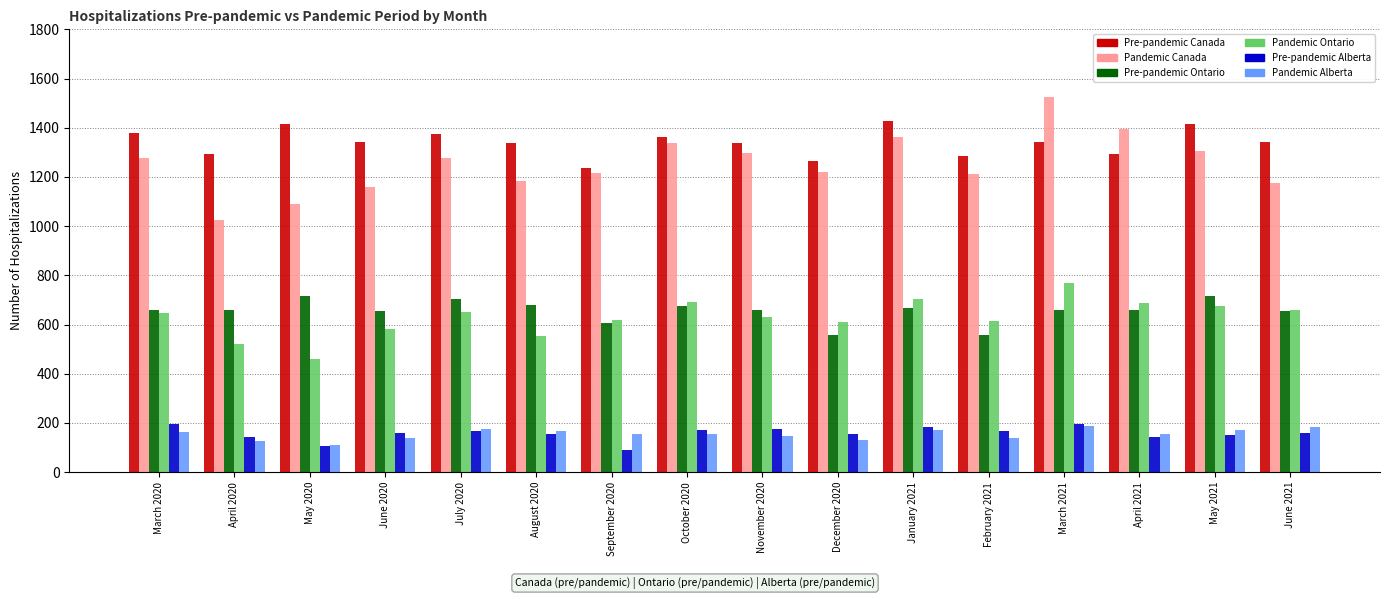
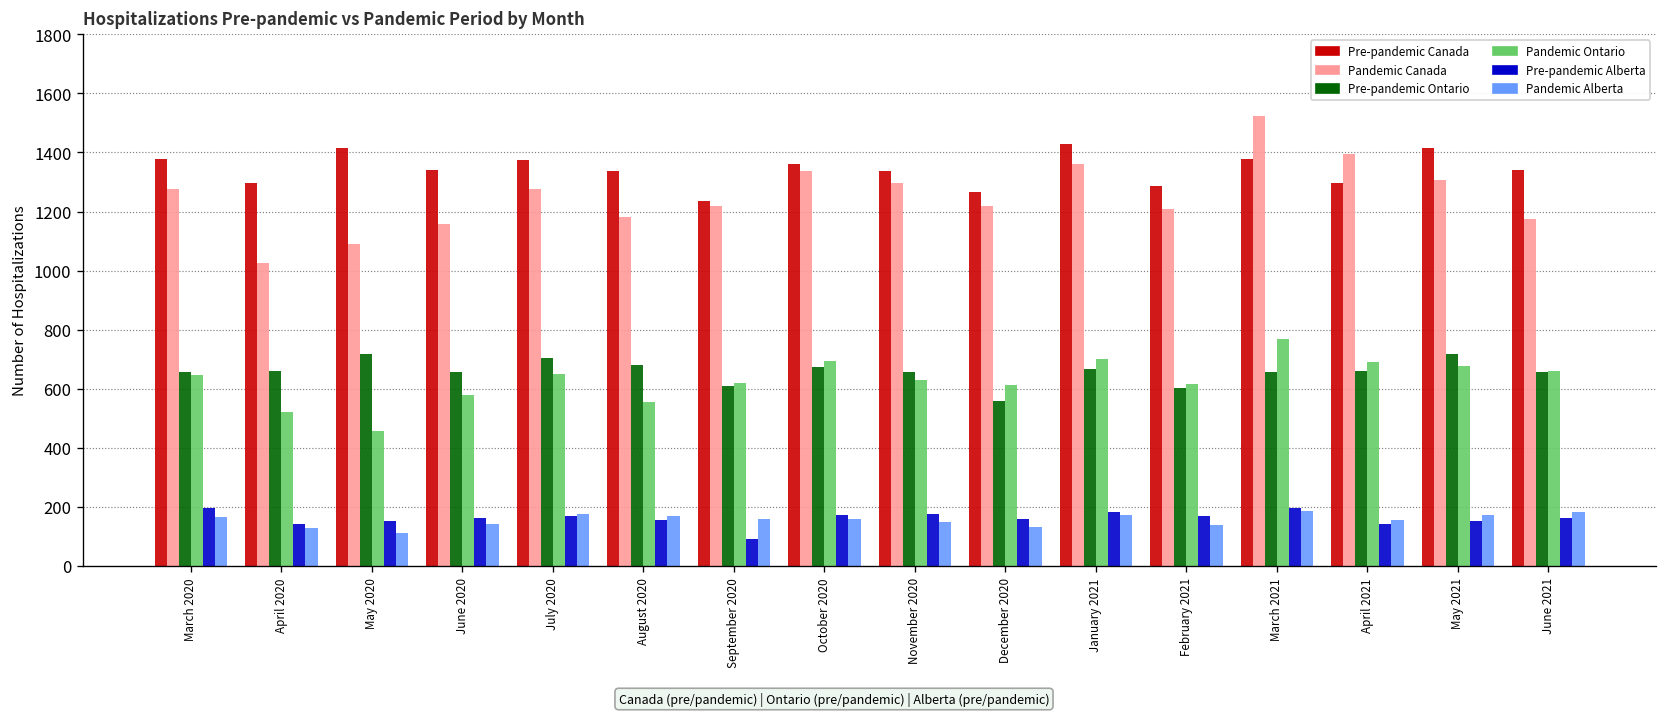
  {
    "Pre-pandemic Canada": {
      "March 2020": 1380,
      "April 2020": 1300,
      "May 2020": 1420,
      "June 2020": 1340,
      "July 2020": 1370,
      "August 2020": 1340,
      "September 2020": 1240,
      "October 2020": 1360,
      "November 2020": 1340,
      "December 2020": 1270,
      "January 2021": 1430,
      "February 2021": 1290,
-     "March 2021": 1340,
+     "March 2021": 1380,
      "April 2021": 1300,
      "May 2021": 1420,
      "June 2021": 1340
    },
    "Pandemic Canada": {
      "March 2020": 1280,
      "April 2020": 1020,
      "May 2020": 1090,
      "June 2020": 1160,
      "July 2020": 1280,
      "August 2020": 1180,
      "September 2020": 1220,
      "October 2020": 1340,
      "November 2020": 1300,
      "December 2020": 1220,
      "January 2021": 1360,
      "February 2021": 1210,
      "March 2021": 1520,
      "April 2021": 1400,
      "May 2021": 1310,
      "June 2021": 1170
    },
    "Pre-pandemic Ontario": {
      "March 2020": 660,
      "April 2020": 660,
      "May 2020": 720,
      "June 2020": 660,
      "July 2020": 700,
      "August 2020": 680,
      "September 2020": 610,
      "October 2020": 670,
      "November 2020": 660,
      "December 2020": 560,
      "January 2021": 670,
-     "February 2021": 560,
+     "February 2021": 600,
      "March 2021": 660,
      "April 2021": 660,
      "May 2021": 720,
      "June 2021": 660
    },
    "Pandemic Ontario": {
      "March 2020": 650,
      "April 2020": 520,
      "May 2020": 460,
      "June 2020": 580,
      "July 2020": 650,
      "August 2020": 550,
      "September 2020": 620,
      "October 2020": 690,
      "November 2020": 630,
      "December 2020": 610,
      "January 2021": 700,
      "February 2021": 620,
      "March 2021": 770,
      "April 2021": 690,
      "May 2021": 680,
      "June 2021": 660
    },
    "Pre-pandemic Alberta": {
      "March 2020": 200,
      "April 2020": 140,
-     "May 2020": 110,
+     "May 2020": 150,
      "June 2020": 160,
      "July 2020": 170,
      "August 2020": 160,
      "September 2020": 90,
      "October 2020": 170,
      "November 2020": 170,
      "December 2020": 160,
      "January 2021": 180,
      "February 2021": 170,
      "March 2021": 200,
      "April 2021": 140,
      "May 2021": 150,
      "June 2021": 160
    },
    "Pandemic Alberta": {
      "March 2020": 170,
      "April 2020": 130,
      "May 2020": 110,
      "June 2020": 140,
      "July 2020": 180,
      "August 2020": 170,
      "September 2020": 160,
      "October 2020": 160,
      "November 2020": 150,
      "December 2020": 130,
      "January 2021": 170,
      "February 2021": 140,
      "March 2021": 190,
      "April 2021": 150,
      "May 2021": 170,
      "June 2021": 180
    }
  }
